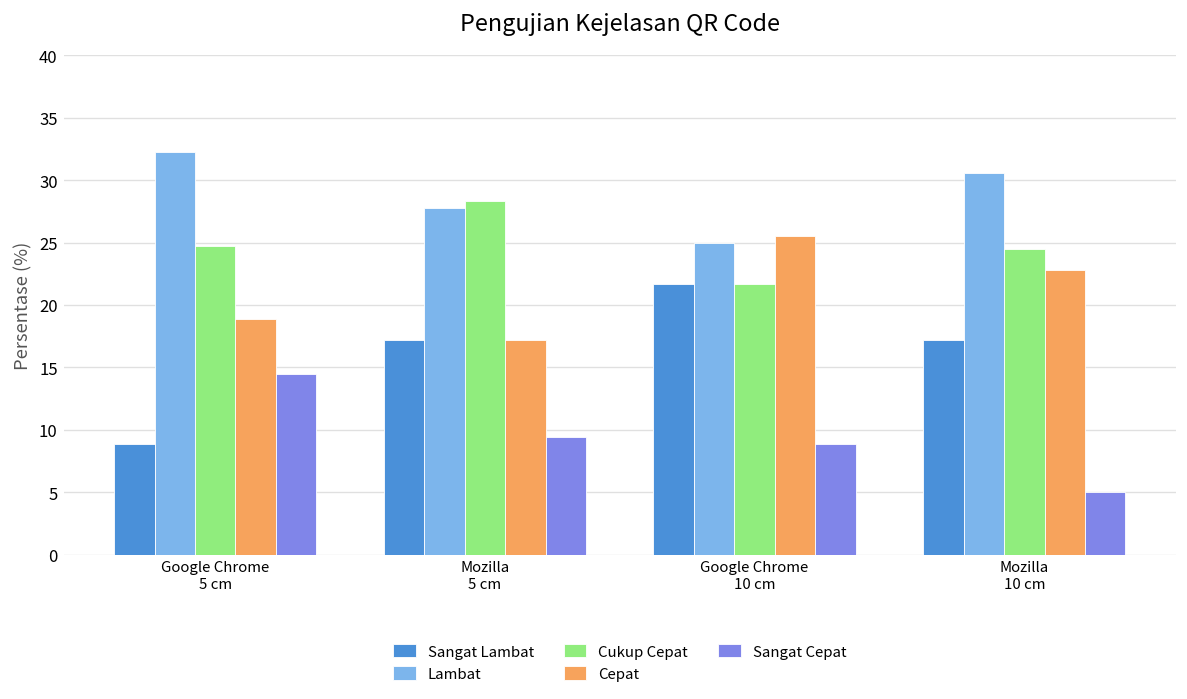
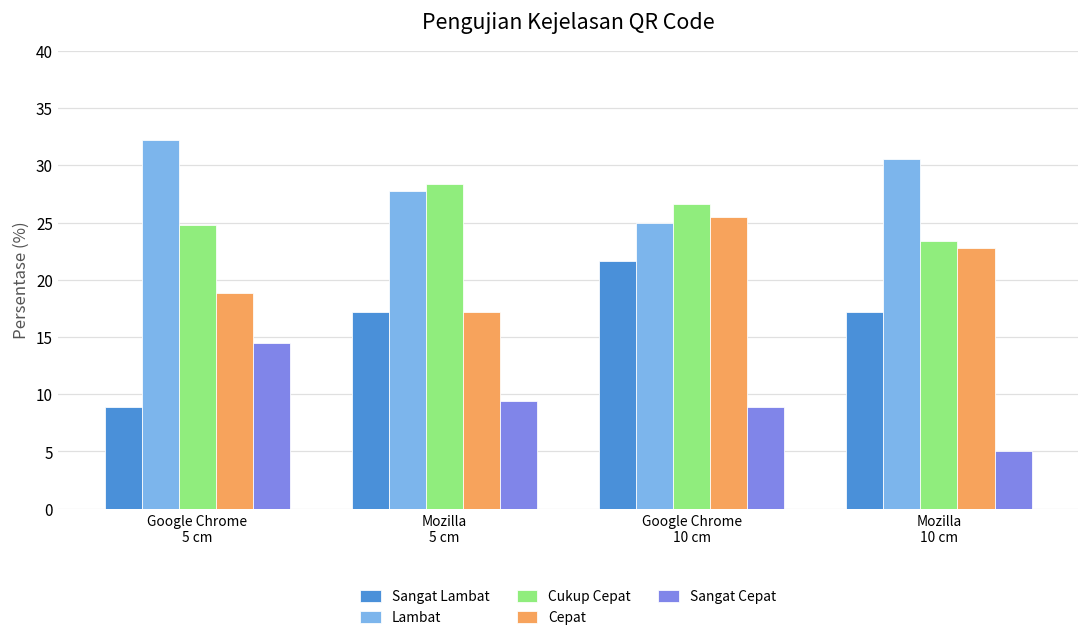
  {
    "Cukup Cepat": {
      "Google Chrome 5 cm": 24.7,
      "Mozilla 5 cm": 28.3,
-     "Google Chrome 10 cm": 21.7,
-     "Mozilla 10 cm": 24.4
+     "Google Chrome 10 cm": 26.6,
+     "Mozilla 10 cm": 23.4
    },
    "Cepat": {
      "Google Chrome 5 cm": 18.9,
      "Mozilla 5 cm": 17.2,
      "Google Chrome 10 cm": 25.5,
      "Mozilla 10 cm": 22.8
    }
  }
